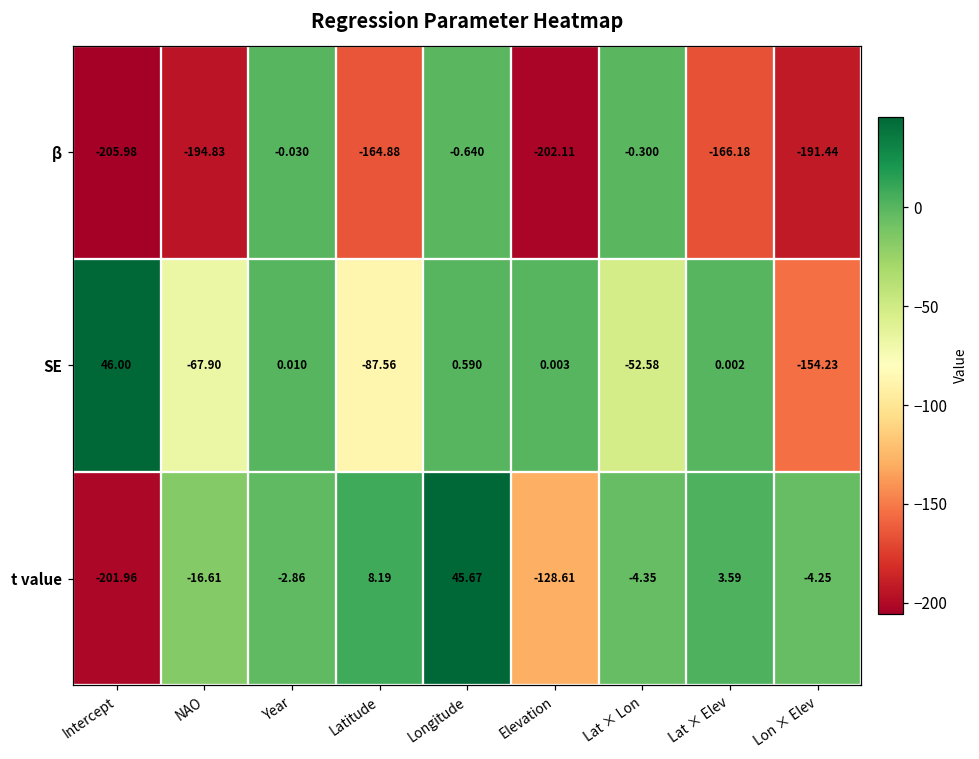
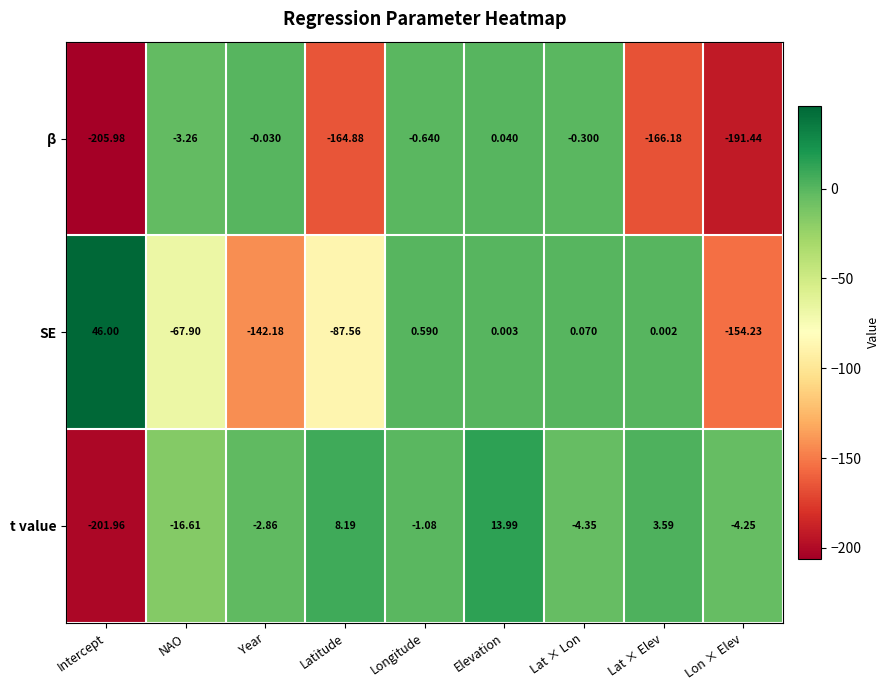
  {
    "β": {
      "Intercept": -205.98,
-     "NAO": -194.83,
+     "NAO": -3.26,
      "Year": -0.030,
      "Latitude": -164.88,
      "Longitude": -0.640,
-     "Elevation": -202.11,
+     "Elevation": 0.040,
      "Lat × Lon": -0.300,
      "Lat × Elev": -166.18,
      "Lon × Elev": -191.44
    },
    "SE": {
      "Intercept": 46.00,
      "NAO": -67.90,
-     "Year": 0.010,
+     "Year": -142.18,
      "Latitude": -87.56,
      "Longitude": 0.590,
      "Elevation": 0.003,
-     "Lat × Lon": -52.58,
+     "Lat × Lon": 0.070,
      "Lat × Elev": 0.002,
      "Lon × Elev": -154.23
    },
    "t value": {
      "Intercept": -201.96,
      "NAO": -16.61,
      "Year": -2.86,
      "Latitude": 8.19,
-     "Longitude": 45.67,
-     "Elevation": -128.61,
+     "Longitude": -1.08,
+     "Elevation": 13.99,
      "Lat × Lon": -4.35,
      "Lat × Elev": 3.59,
      "Lon × Elev": -4.25
    }
  }
